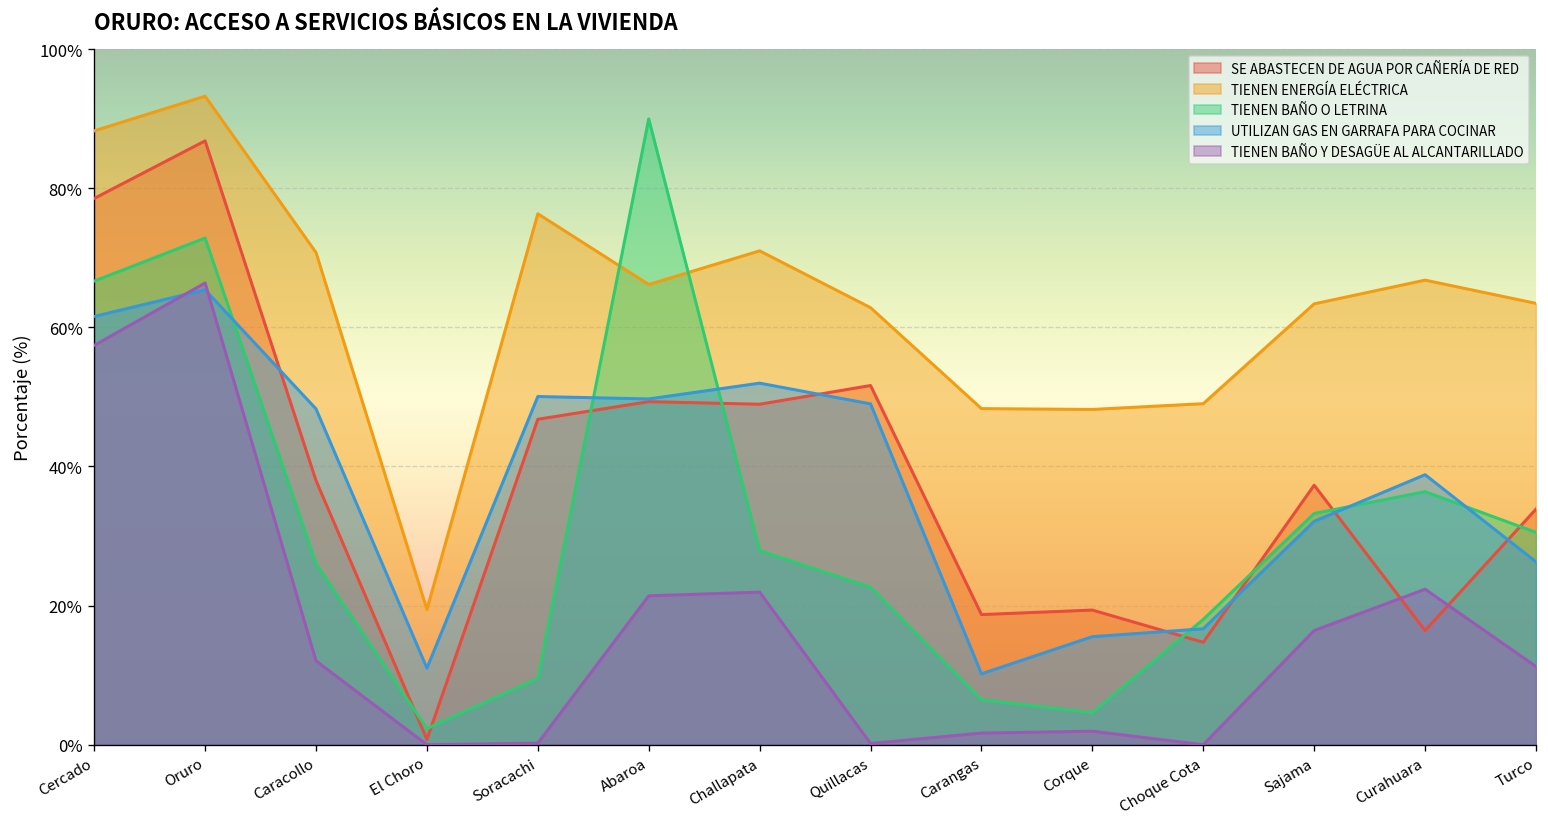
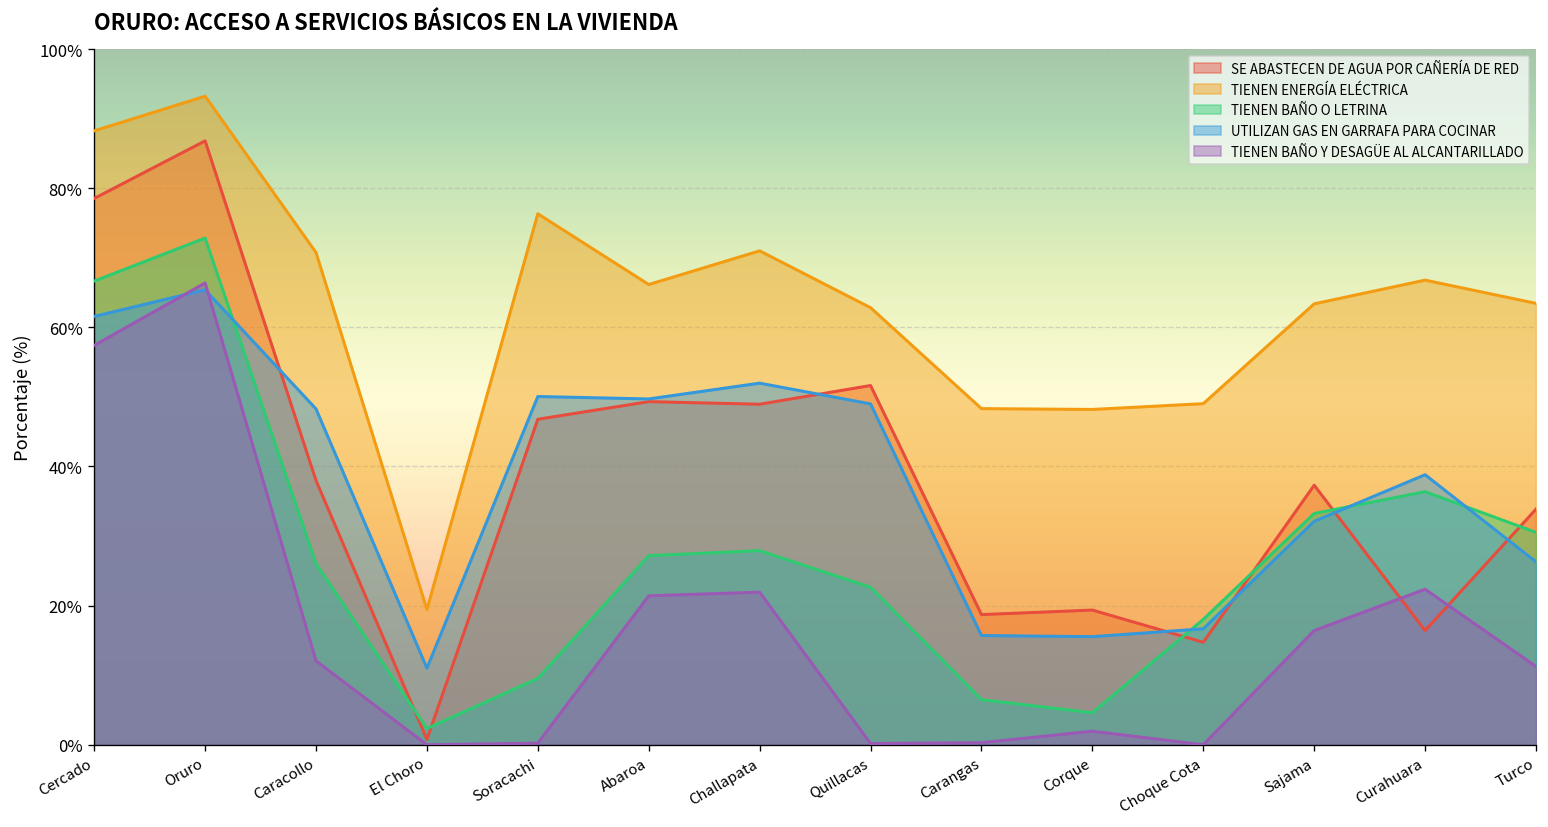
  {
    "SE ABASTECEN DE AGUA POR CAÑERÍA DE RED": {
      "Cercado": "79%",
      "Oruro": "87%",
      "Caracollo": "38%",
      "El Choro": "1%",
      "Soracachi": "47%",
      "Challapata": "49%",
      "Quillacas": "52%",
      "Carangas": "19%",
      "Corque": "19%",
      "Choque Cota": "15%",
      "Sajama": "37%",
      "Curahuara": "16%",
      "Turco": "34%"
    },
    "TIENEN ENERGÍA ELÉCTRICA": {
      "Cercado": "88%",
      "Oruro": "93%",
      "Caracollo": "71%",
      "El Choro": "19%",
      "Soracachi": "76%",
      "Abaroa": "66%",
      "Challapata": "71%",
      "Quillacas": "63%",
      "Carangas": "48%",
      "Corque": "48%",
      "Choque Cota": "49%",
      "Sajama": "63%",
      "Curahuara": "67%",
      "Turco": "63%"
    },
    "TIENEN BAÑO O LETRINA": {
      "Cercado": "67%",
      "Oruro": "73%",
      "Caracollo": "26%",
      "El Choro": "2%",
      "Soracachi": "10%",
-     "Abaroa": "90%",
+     "Abaroa": "27%",
      "Challapata": "28%",
      "Quillacas": "23%",
      "Carangas": "6%",
      "Corque": "5%",
      "Choque Cota": "18%",
      "Sajama": "33%",
      "Curahuara": "36%",
      "Turco": "31%"
    },
    "UTILIZAN GAS EN GARRAFA PARA COCINAR": {
      "Cercado": "62%",
      "Oruro": "65%",
      "Caracollo": "48%",
      "El Choro": "11%",
      "Soracachi": "50%",
      "Challapata": "52%",
      "Quillacas": "49%",
-     "Carangas": "10%",
+     "Carangas": "16%",
      "Corque": "16%",
      "Choque Cota": "17%",
      "Sajama": "32%",
      "Curahuara": "39%",
      "Turco": "26%"
    },
    "TIENEN BAÑO Y DESAGÜE AL ALCANTARILLADO": {
      "Cercado": "57%",
      "Oruro": "66%",
      "Caracollo": "12%",
      "El Choro": "0%",
      "Soracachi": "0%",
      "Abaroa": "21%",
      "Challapata": "22%",
      "Quillacas": "0%",
-     "Carangas": "2%",
+     "Carangas": "0%",
      "Corque": "2%",
      "Choque Cota": "0%",
      "Sajama": "16%",
      "Curahuara": "22%",
      "Turco": "11%"
    }
  }
